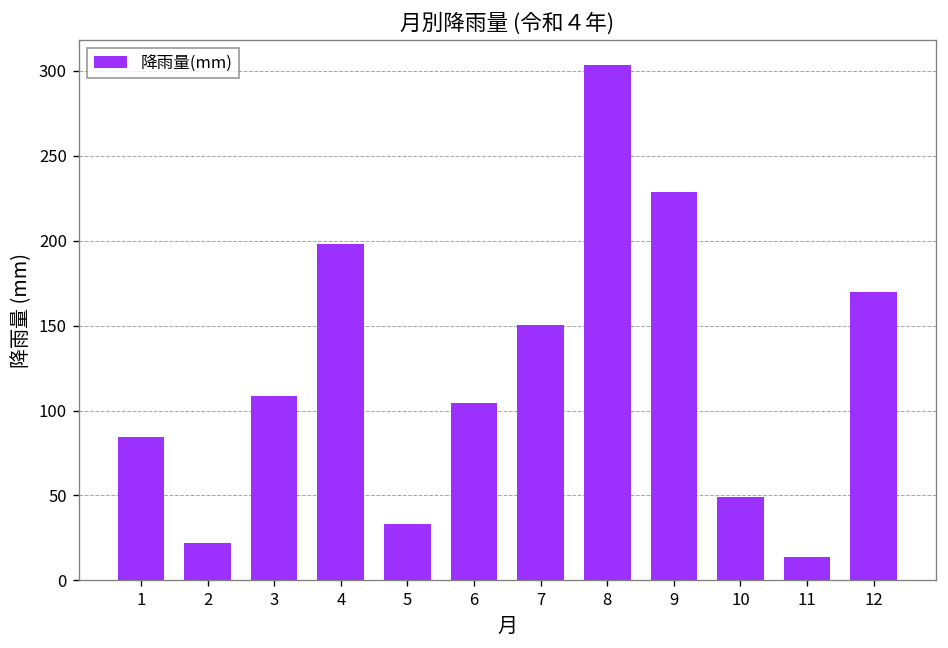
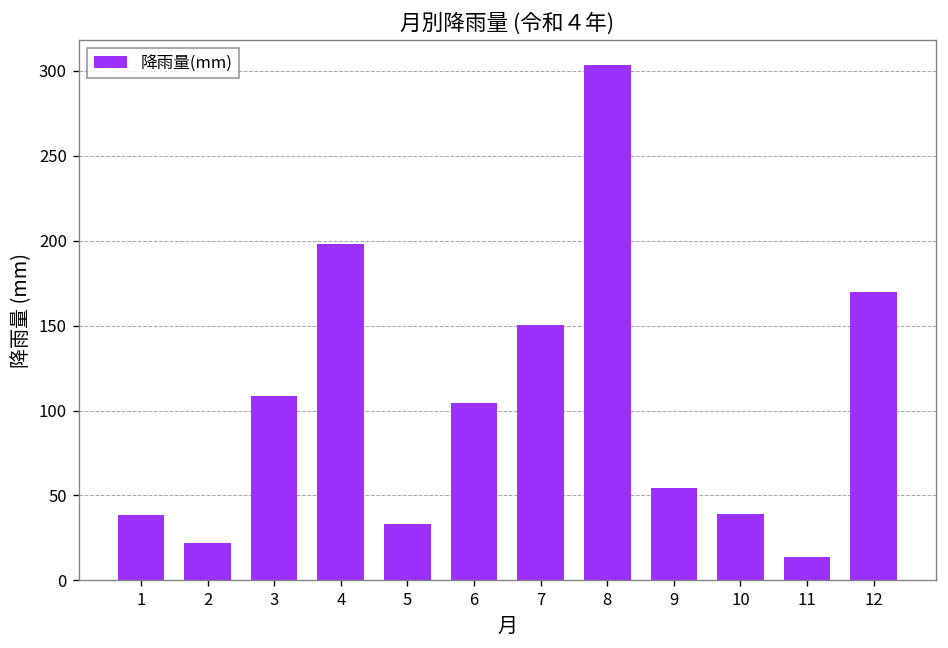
  {
-   "1": 84,
+   "1": 39,
    "2": 22,
    "3": 109,
    "4": 198,
    "5": 33,
    "6": 105,
    "7": 151,
    "8": 303,
-   "9": 229,
-   "10": 49,
+   "9": 54,
+   "10": 39,
    "11": 14,
    "12": 170
  }
